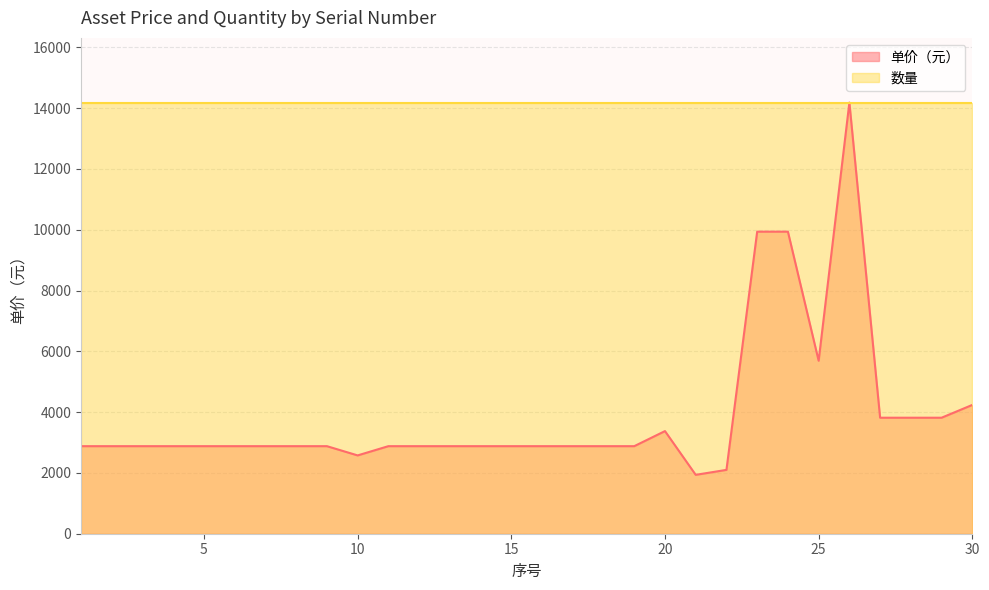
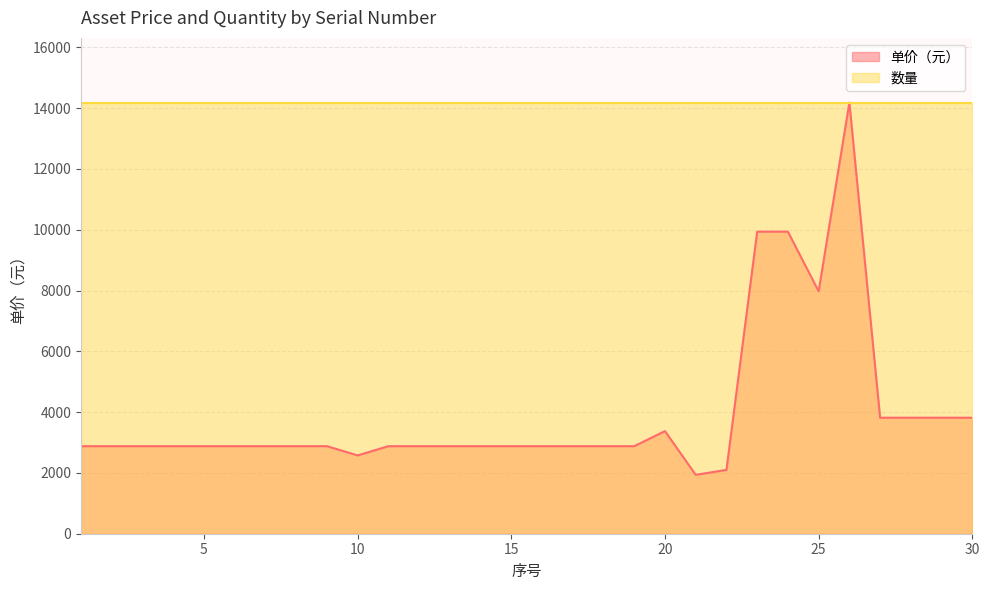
  {
    "单价（元）": {
      "5": 2900,
      "10": 2600,
      "15": 2900,
      "20": 3400,
-     "25": 5700,
-     "30": 4200
+     "25": 8000,
+     "30": 3800
    },
    "数量": {
      "5": 14200,
      "10": 14200,
      "15": 14200,
      "20": 14200,
      "25": 14200,
      "30": 14200
    }
  }
